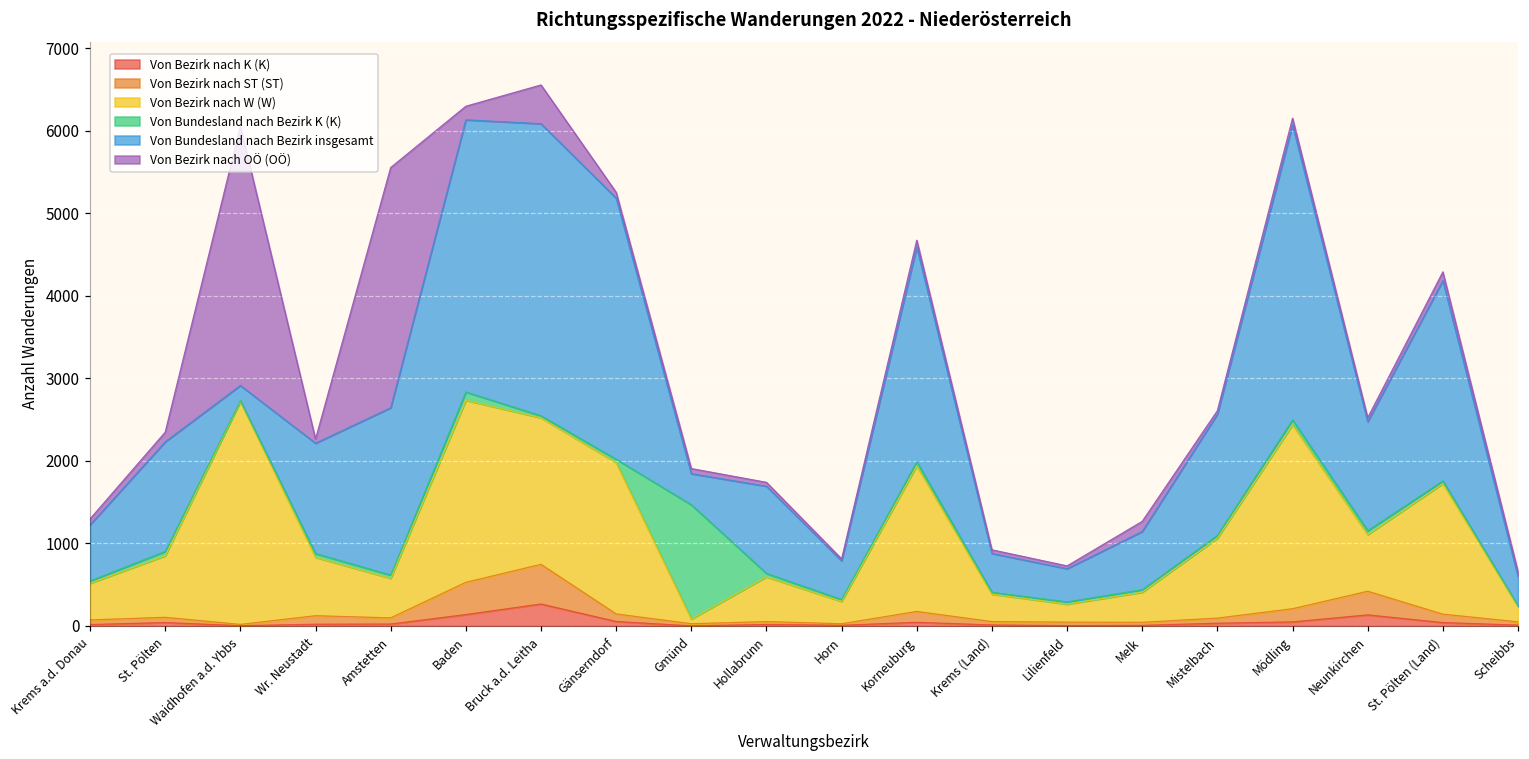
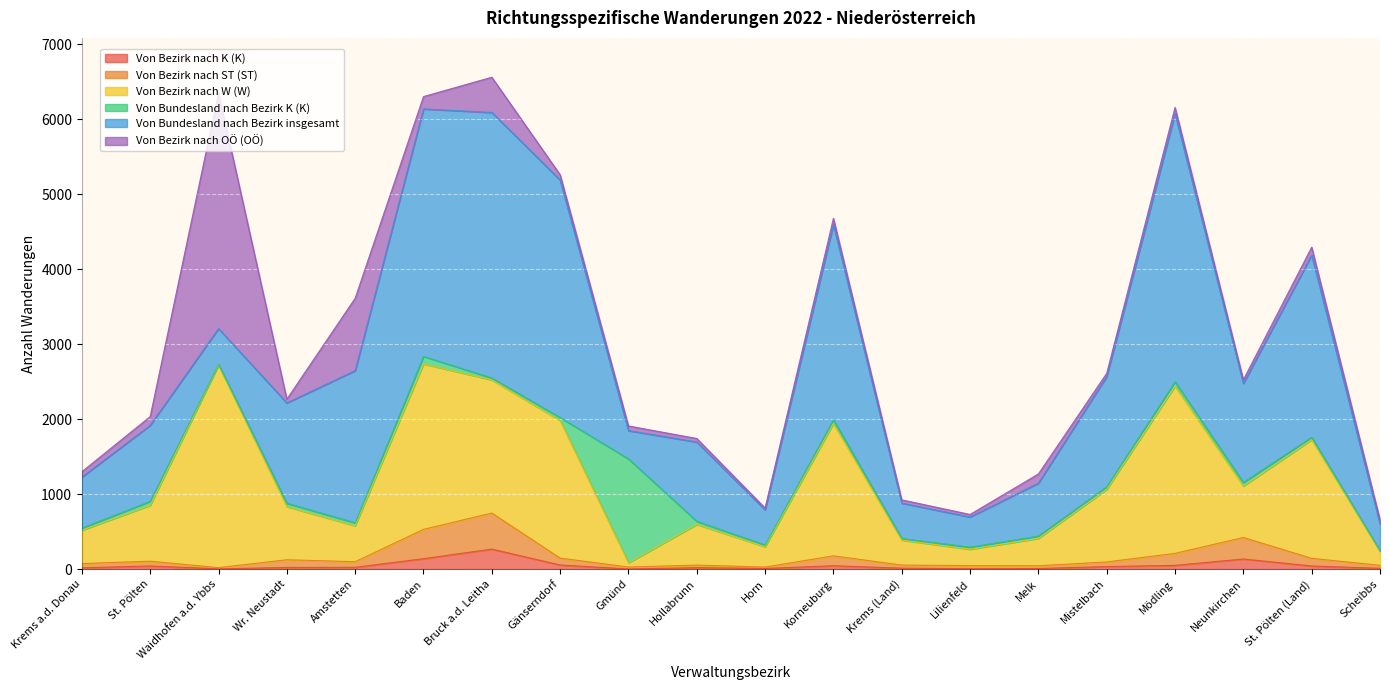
  {
    "Von Bezirk nach W (W)": {
      "St. Pölten": 700,
      "Wr. Neustadt": 700,
      "Amstetten": 500,
      "Baden": 2200,
      "Gänserndorf": 1800,
      "Gmünd": 100,
      "Hollabrunn": 500,
      "Korneuburg": 1800,
      "Mistelbach": 1000,
      "Mödling": 2200,
      "Neunkirchen": 700
    },
    "Von Bundesland nach Bezirk K (K)": {
      "St. Pölten": 100,
      "Wr. Neustadt": 0,
      "Amstetten": 0,
      "Baden": 100,
      "Gänserndorf": 0,
      "Gmünd": 1400,
      "Hollabrunn": 0,
      "Korneuburg": 100,
      "Mistelbach": 0,
      "Mödling": 100,
      "Neunkirchen": 0
    },
    "Von Bundesland nach Bezirk insgesamt": {
      "Krems a.d. Donau": 700,
-     "St. Pölten": 1300,
-     "Waidhofen a.d. Ybbs": 200,
+     "St. Pölten": 1000,
+     "Waidhofen a.d. Ybbs": 500,
      "Wr. Neustadt": 1300,
      "Amstetten": 2000,
      "Baden": 3300,
      "Bruck a.d. Leitha": 3500,
      "Gänserndorf": 3200,
      "Gmünd": 400,
      "Hollabrunn": 1100,
      "Korneuburg": 2600,
      "Krems (Land)": 500,
      "Melk": 700,
      "Mistelbach": 1500,
      "Mödling": 3600,
      "Neunkirchen": 1300,
      "St. Pölten (Land)": 2400,
      "Scheibbs": 400
    },
    "Von Bezirk nach OÖ (OÖ)": {
      "Krems a.d. Donau": 100,
      "St. Pölten": 100,
      "Wr. Neustadt": 100,
-     "Amstetten": 2900,
+     "Amstetten": 1000,
      "Baden": 200,
      "Bruck a.d. Leitha": 500,
      "Gänserndorf": 100,
      "Gmünd": 100,
      "Hollabrunn": 0,
      "Korneuburg": 100,
      "Krems (Land)": 0,
      "Melk": 100,
      "Mistelbach": 0,
      "Mödling": 100,
      "Neunkirchen": 0,
      "St. Pölten (Land)": 100,
      "Scheibbs": 100
    }
  }
